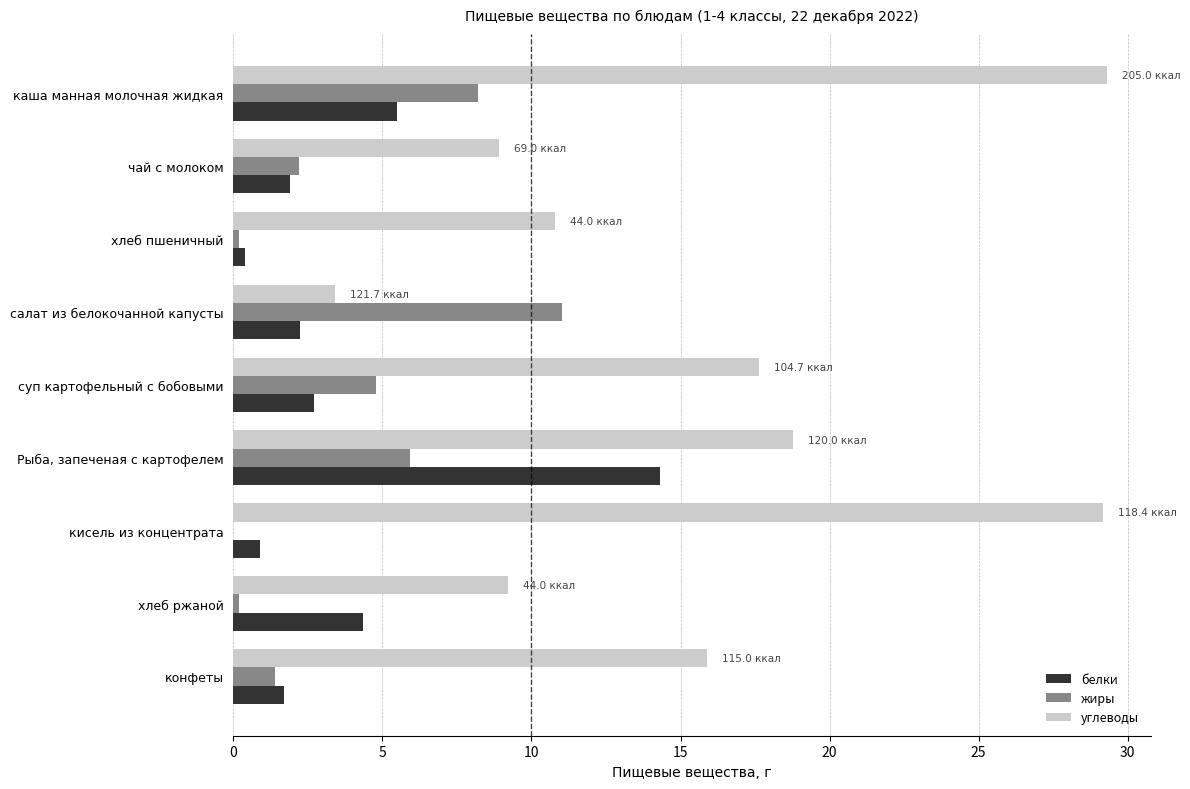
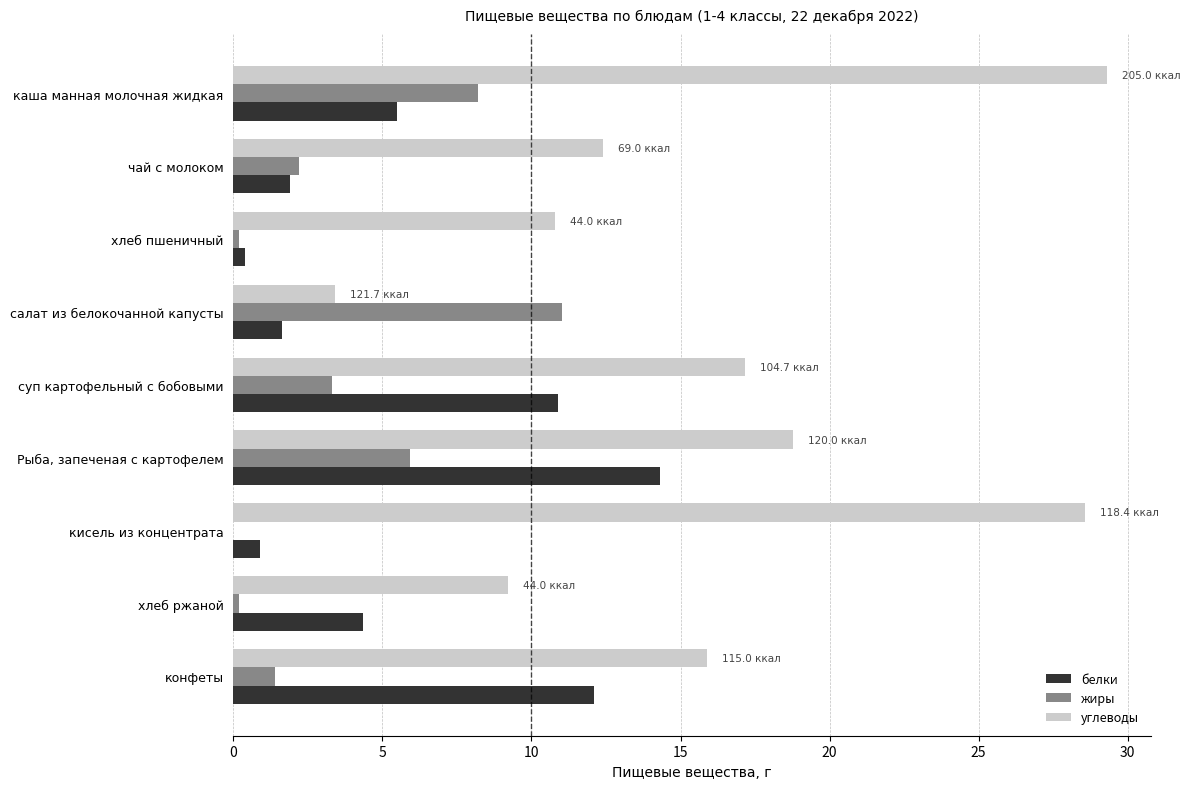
  {
    "белки": {
      "каша манная молочная жидкая": 5.5,
      "чай с молоком": 1.9,
      "хлеб пшеничный": 0.4,
-     "салат из белокочанной капусты": 2.2,
-     "суп картофельный с бобовыми": 2.7,
+     "салат из белокочанной капусты": 1.6,
+     "суп картофельный с бобовыми": 10.9,
      "Рыба, запеченая с картофелем": 14.3,
      "кисель из концентрата": 0.9,
      "хлеб ржаной": 4.4,
-     "конфеты": 1.7
+     "конфеты": 12.1
    },
    "жиры": {
      "каша манная молочная жидкая": 8.2,
      "чай с молоком": 2.2,
      "хлеб пшеничный": 0.2,
      "салат из белокочанной капусты": 11.0,
-     "суп картофельный с бобовыми": 4.8,
+     "суп картофельный с бобовыми": 3.3,
      "Рыба, запеченая с картофелем": 5.9,
      "кисель из концентрата": 0.0,
      "хлеб ржаной": 0.2,
      "конфеты": 1.4
    },
    "углеводы": {
-     "чай с молоком": 8.9,
-     "суп картофельный с бобовыми": 17.6,
-     "кисель из концентрата": 29.2
+     "чай с молоком": 12.4,
+     "суп картофельный с бобовыми": 17.2,
+     "кисель из концентрата": 28.6
    }
  }
